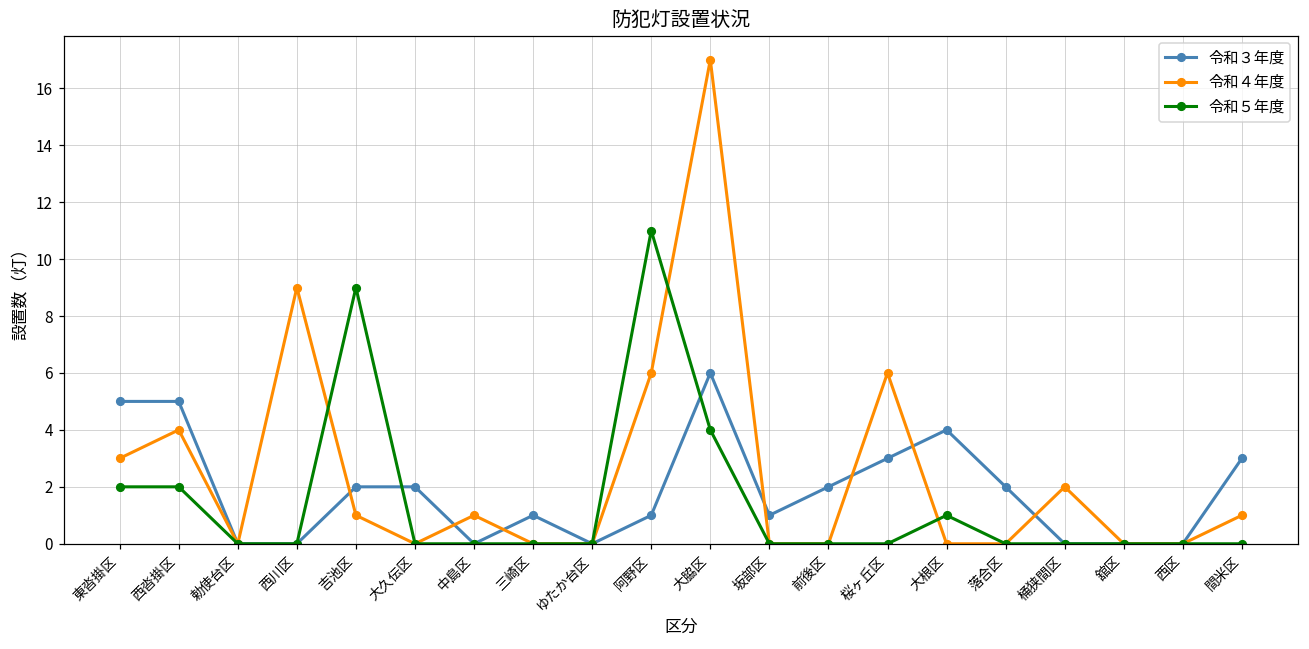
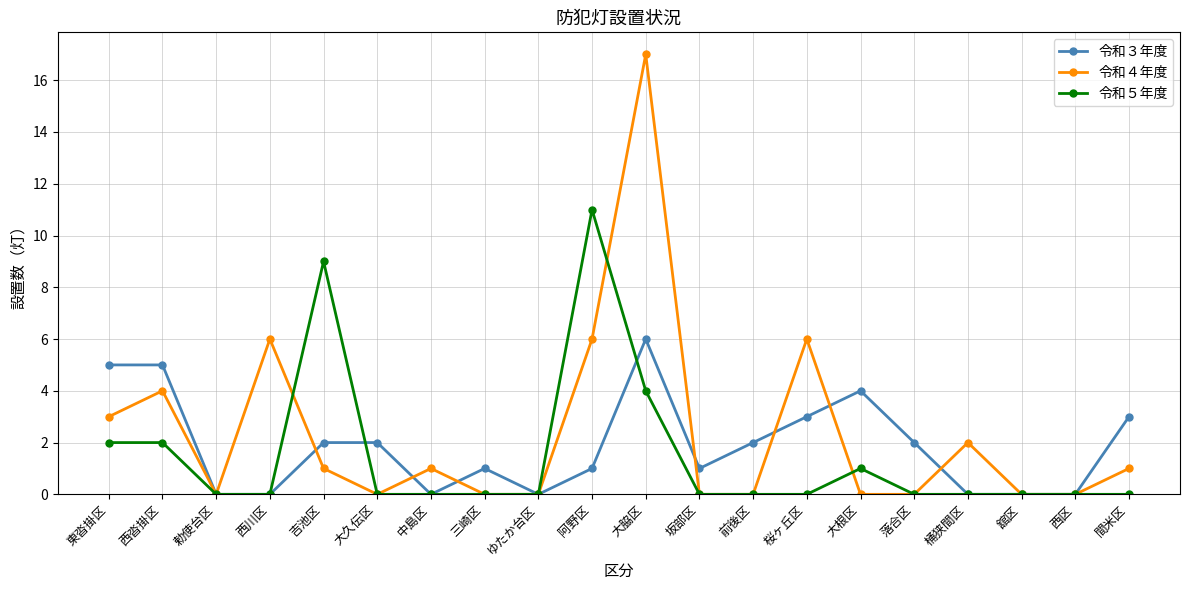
  {
    "令和３年度": {
      "東沓掛区": 5,
      "西沓掛区": 5,
      "吉池区": 2,
      "大久伝区": 2,
      "三崎区": 1,
      "阿野区": 1,
      "大脇区": 6,
      "坂部区": 1,
      "前後区": 2,
      "桜ヶ丘区": 3,
      "大根区": 4,
      "落合区": 2,
      "間米区": 3
    },
    "令和４年度": {
      "東沓掛区": 3,
      "西沓掛区": 4,
-     "西川区": 9,
+     "西川区": 6,
      "吉池区": 1,
      "中島区": 1,
      "阿野区": 6,
      "大脇区": 17,
      "桜ヶ丘区": 6,
      "大根区": 0,
      "桶狭間区": 2,
      "間米区": 1
    },
    "令和５年度": {
      "東沓掛区": 2,
      "西沓掛区": 2,
      "吉池区": 9,
      "阿野区": 11,
      "大脇区": 4,
      "桜ヶ丘区": 0,
      "大根区": 1,
      "間米区": 0
    }
  }
